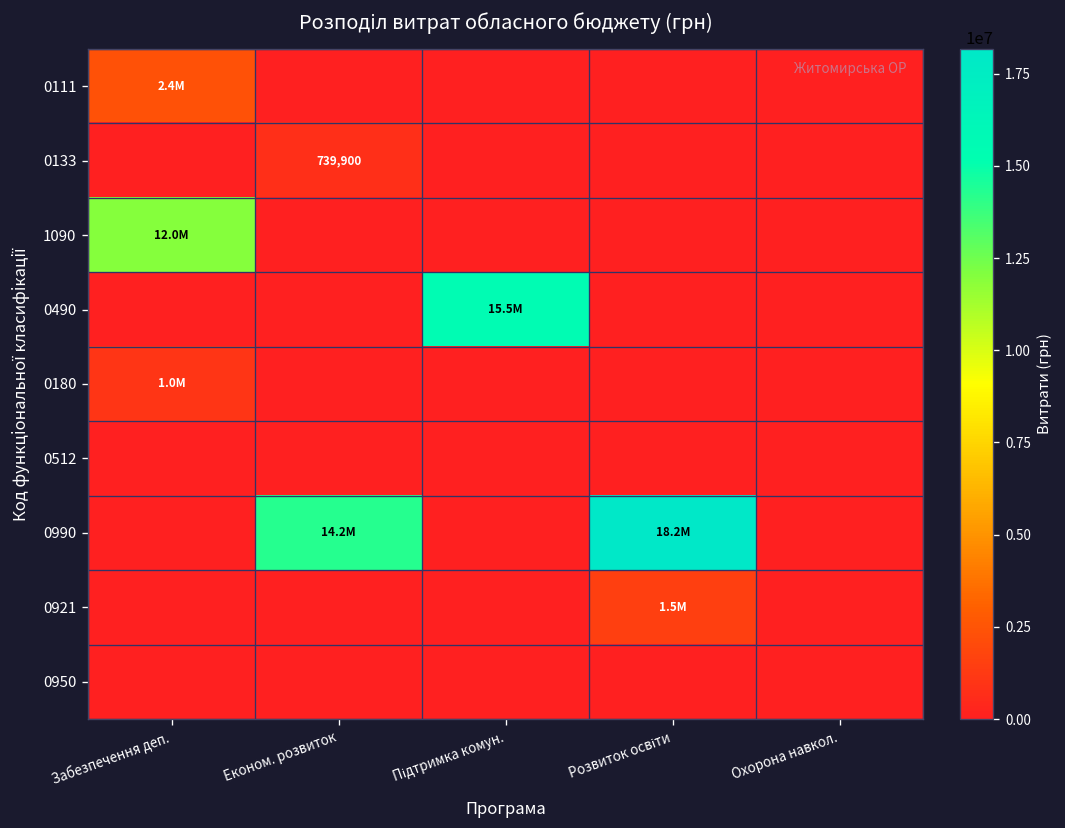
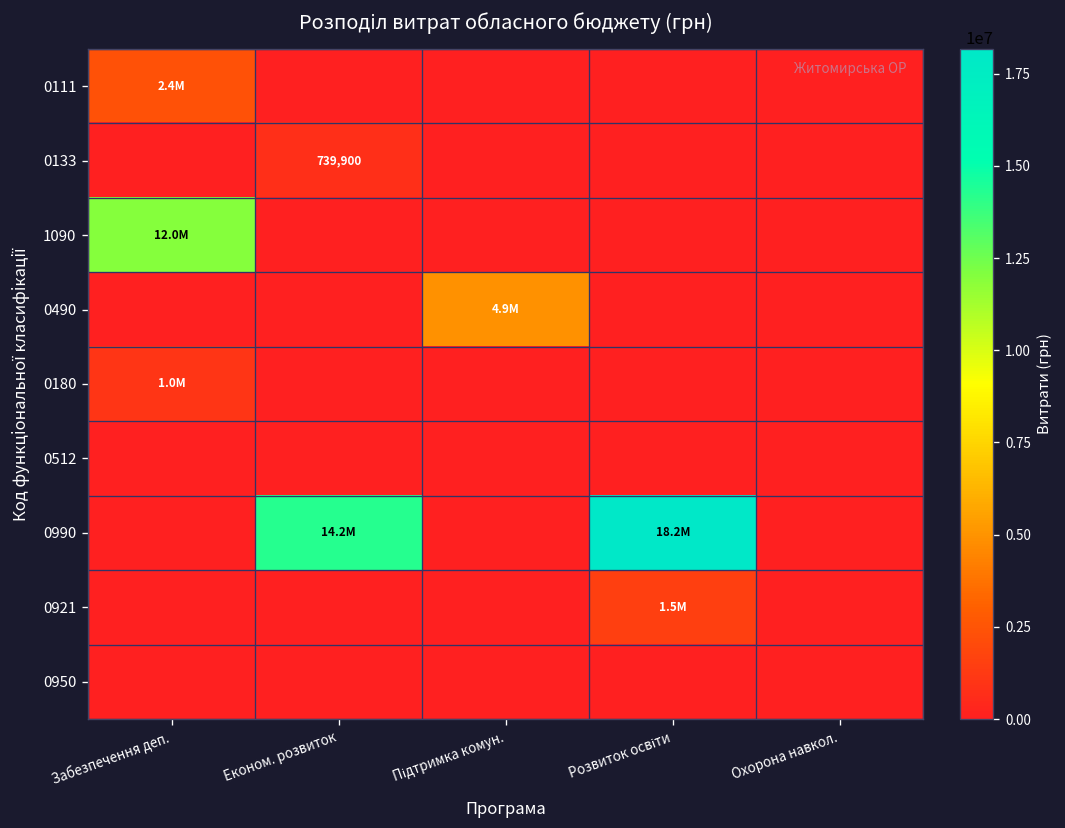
  {
    "0111": {
      "Забезпечення деп.": "2.4M"
    },
    "0133": {
      "Економ. розвиток": "739,900"
    },
    "1090": {
      "Забезпечення деп.": "12.0M"
    },
    "0490": {
-     "Підтримка комун.": "15.5M"
+     "Підтримка комун.": "4.9M"
    },
    "0180": {
      "Забезпечення деп.": "1.0M"
    },
    "0990": {
      "Економ. розвиток": "14.2M",
      "Розвиток освіти": "18.2M"
    },
    "0921": {
      "Розвиток освіти": "1.5M"
    }
  }
